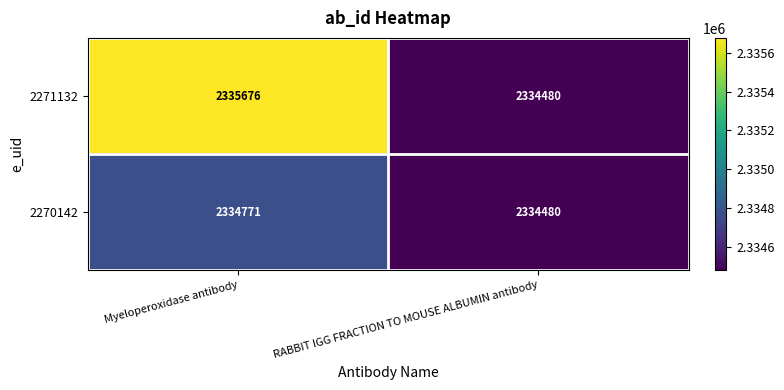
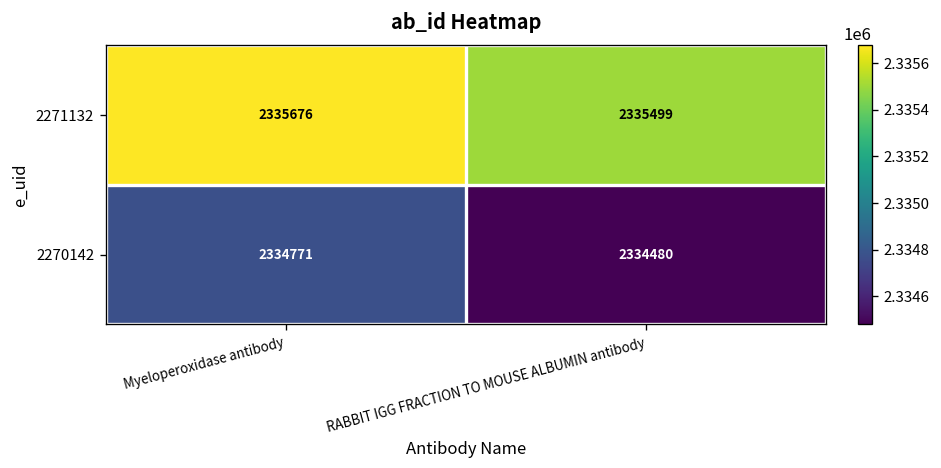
  {
    "2271132": {
      "Myeloperoxidase antibody": 2335676,
-     "RABBIT IGG FRACTION TO MOUSE ALBUMIN antibody": 2334480
+     "RABBIT IGG FRACTION TO MOUSE ALBUMIN antibody": 2335499
    },
    "2270142": {
      "Myeloperoxidase antibody": 2334771,
      "RABBIT IGG FRACTION TO MOUSE ALBUMIN antibody": 2334480
    }
  }
